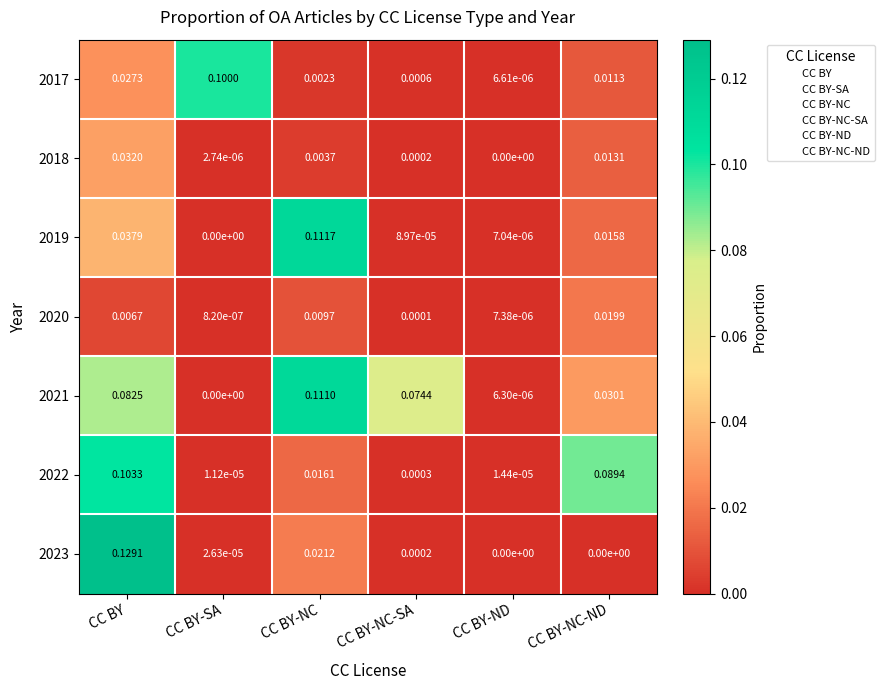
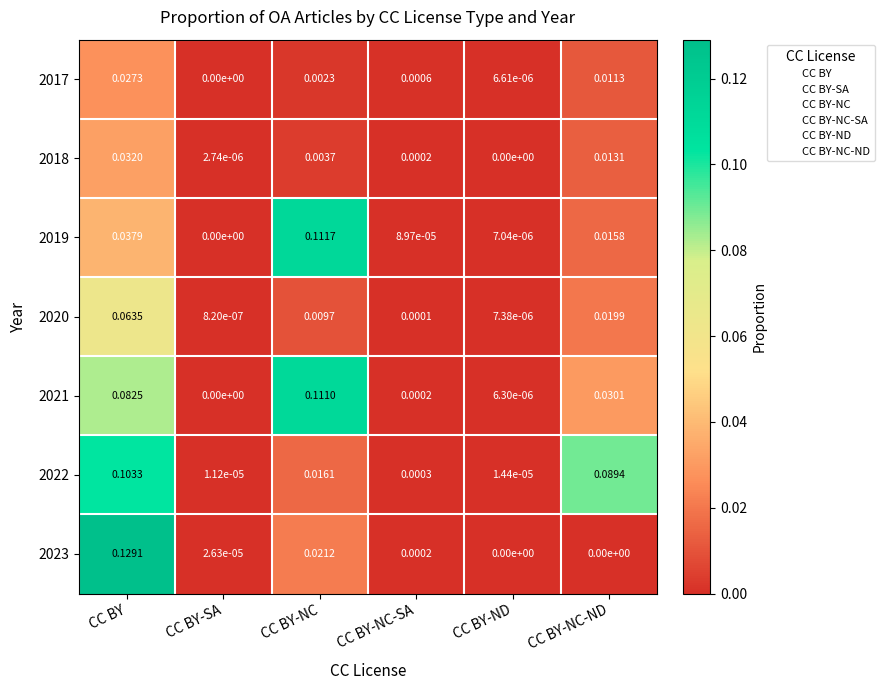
  {
    "2017": {
      "CC BY": "0.0273",
-     "CC BY-SA": "0.1000",
+     "CC BY-SA": "0.00e+00",
      "CC BY-NC": "0.0023",
      "CC BY-NC-SA": "0.0006",
      "CC BY-ND": "6.61e-06",
      "CC BY-NC-ND": "0.0113"
    },
    "2018": {
      "CC BY": "0.0320",
      "CC BY-SA": "2.74e-06",
      "CC BY-NC": "0.0037",
      "CC BY-NC-SA": "0.0002",
      "CC BY-ND": "0.00e+00",
      "CC BY-NC-ND": "0.0131"
    },
    "2019": {
      "CC BY": "0.0379",
      "CC BY-SA": "0.00e+00",
      "CC BY-NC": "0.1117",
      "CC BY-NC-SA": "8.97e-05",
      "CC BY-ND": "7.04e-06",
      "CC BY-NC-ND": "0.0158"
    },
    "2020": {
-     "CC BY": "0.0067",
+     "CC BY": "0.0635",
      "CC BY-SA": "8.20e-07",
      "CC BY-NC": "0.0097",
      "CC BY-NC-SA": "0.0001",
      "CC BY-ND": "7.38e-06",
      "CC BY-NC-ND": "0.0199"
    },
    "2021": {
      "CC BY": "0.0825",
      "CC BY-SA": "0.00e+00",
      "CC BY-NC": "0.1110",
-     "CC BY-NC-SA": "0.0744",
+     "CC BY-NC-SA": "0.0002",
      "CC BY-ND": "6.30e-06",
      "CC BY-NC-ND": "0.0301"
    },
    "2022": {
      "CC BY": "0.1033",
      "CC BY-SA": "1.12e-05",
      "CC BY-NC": "0.0161",
      "CC BY-NC-SA": "0.0003",
      "CC BY-ND": "1.44e-05",
      "CC BY-NC-ND": "0.0894"
    },
    "2023": {
      "CC BY": "0.1291",
      "CC BY-SA": "2.63e-05",
      "CC BY-NC": "0.0212",
      "CC BY-NC-SA": "0.0002",
      "CC BY-ND": "0.00e+00",
      "CC BY-NC-ND": "0.00e+00"
    }
  }
